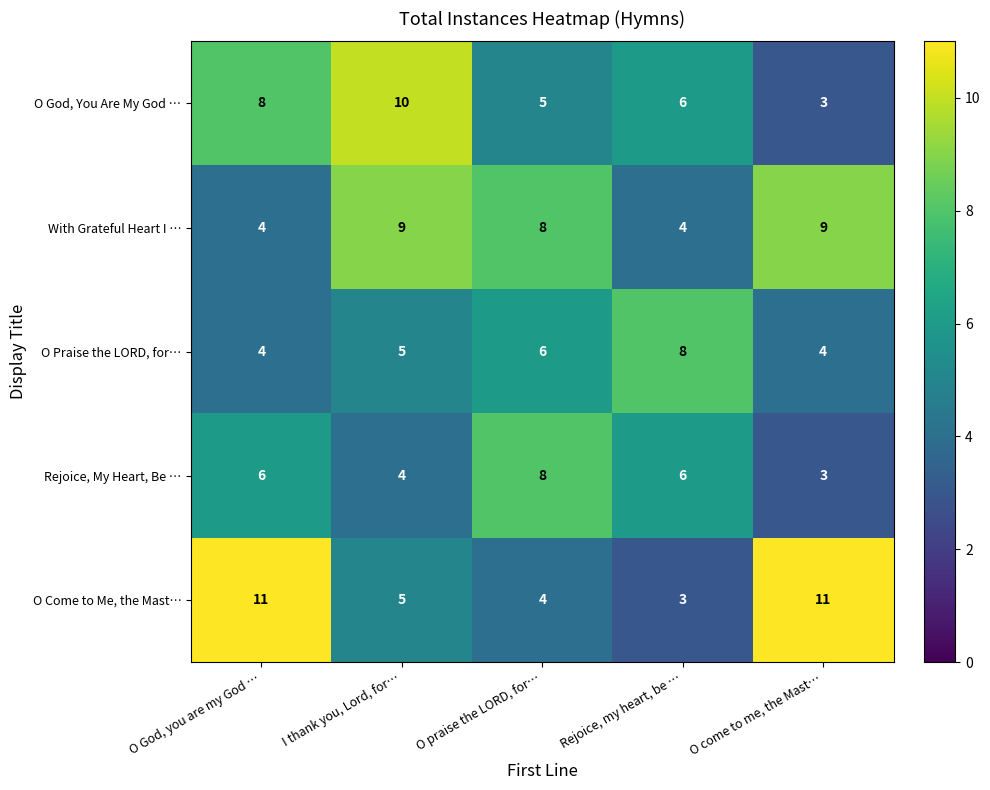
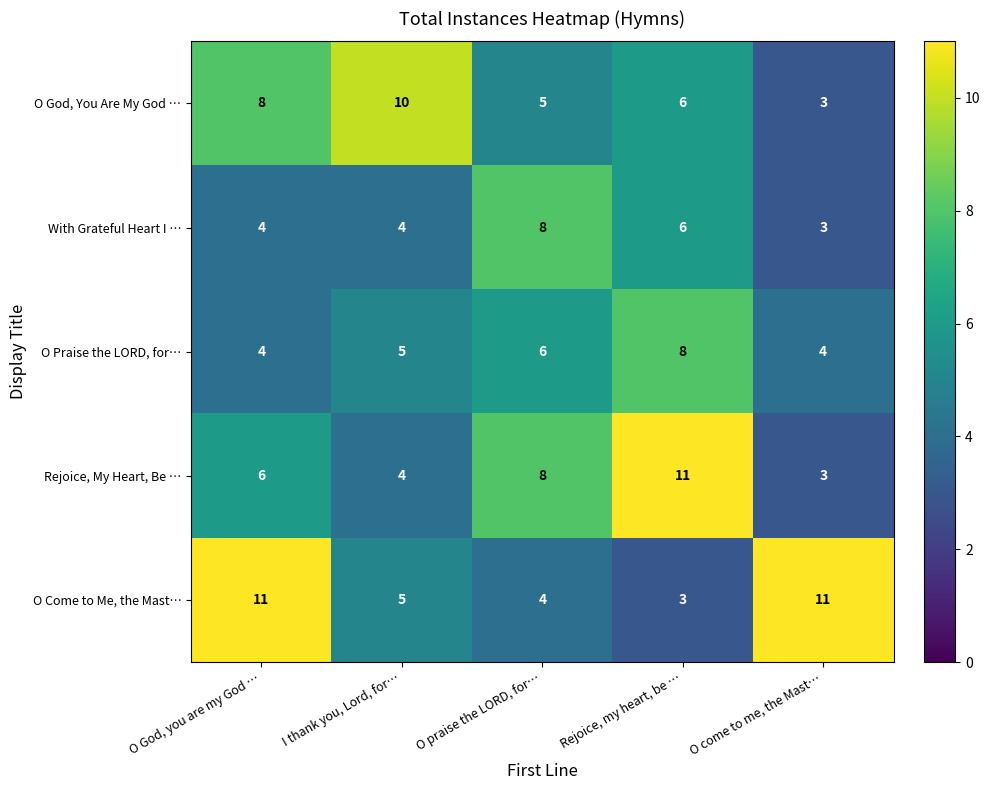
  {
    "O God, You Are My God …": {
      "O God, you are my God …": 8,
      "I thank you, Lord, for…": 10,
      "O praise the LORD, for…": 5,
      "Rejoice, my heart, be …": 6,
      "O come to me, the Mast…": 3
    },
    "With Grateful Heart I …": {
      "O God, you are my God …": 4,
-     "I thank you, Lord, for…": 9,
+     "I thank you, Lord, for…": 4,
      "O praise the LORD, for…": 8,
-     "Rejoice, my heart, be …": 4,
-     "O come to me, the Mast…": 9
+     "Rejoice, my heart, be …": 6,
+     "O come to me, the Mast…": 3
    },
    "O Praise the LORD, for…": {
      "O God, you are my God …": 4,
      "I thank you, Lord, for…": 5,
      "O praise the LORD, for…": 6,
      "Rejoice, my heart, be …": 8,
      "O come to me, the Mast…": 4
    },
    "Rejoice, My Heart, Be …": {
      "O God, you are my God …": 6,
      "I thank you, Lord, for…": 4,
      "O praise the LORD, for…": 8,
-     "Rejoice, my heart, be …": 6,
+     "Rejoice, my heart, be …": 11,
      "O come to me, the Mast…": 3
    },
    "O Come to Me, the Mast…": {
      "O God, you are my God …": 11,
      "I thank you, Lord, for…": 5,
      "O praise the LORD, for…": 4,
      "Rejoice, my heart, be …": 3,
      "O come to me, the Mast…": 11
    }
  }
